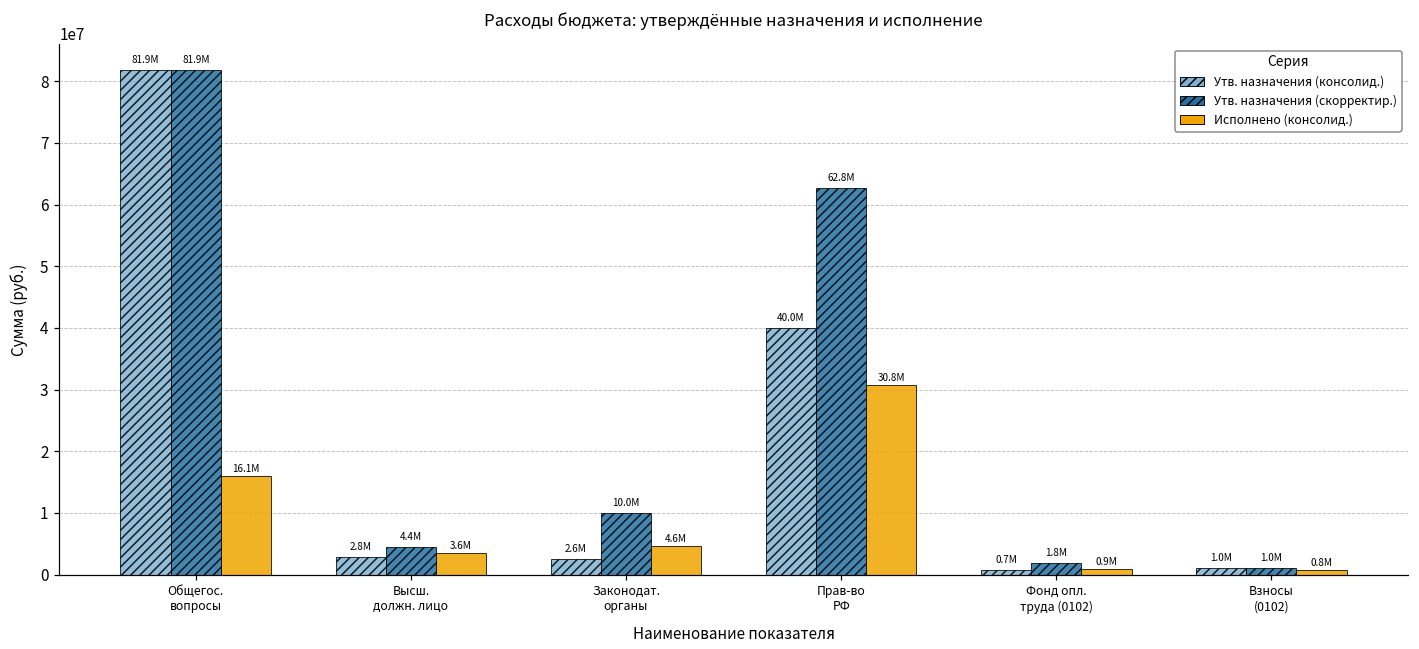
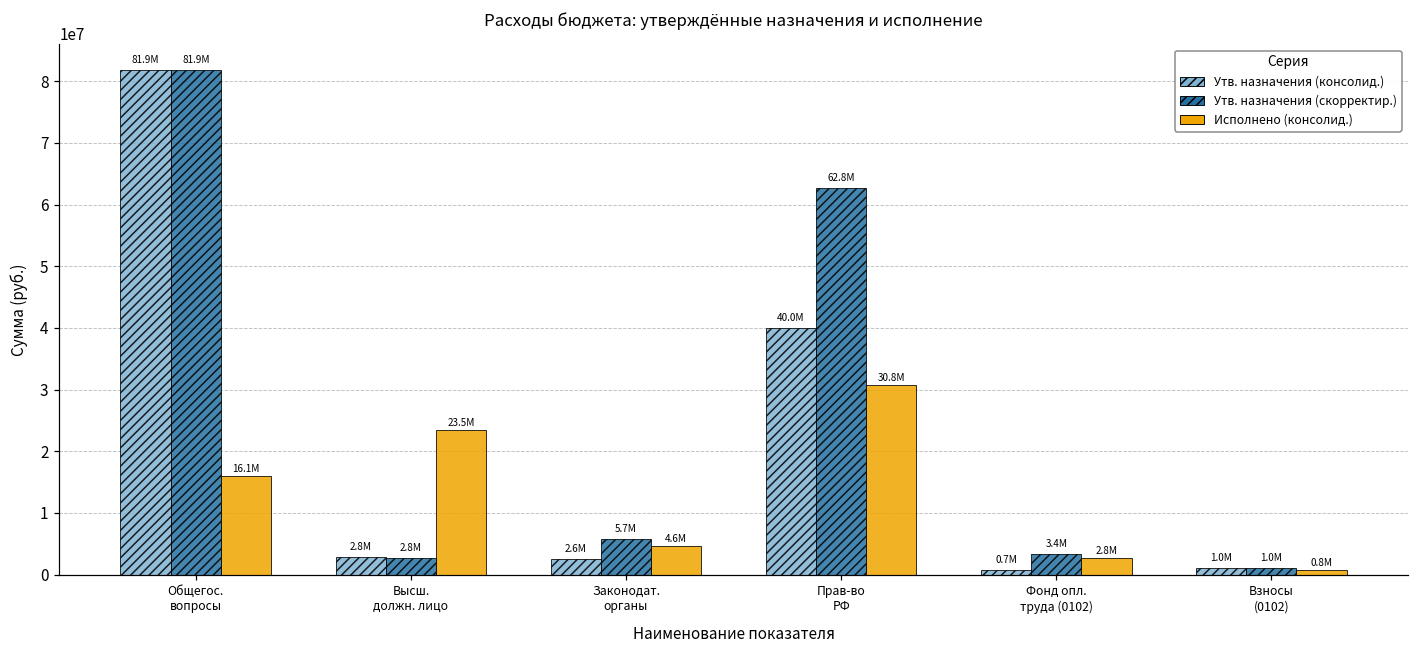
  {
    "Утв. назначения (консолид.)": {
      "Общегос. вопросы": "81.9M",
      "Высш. должн. лицо": "2.8M",
      "Законодат. органы": "2.6M",
      "Прав-во РФ": "40.0M",
      "Фонд опл. труда (0102)": "0.7M",
      "Взносы (0102)": "1.0M"
    },
    "Утв. назначения (скорректир.)": {
      "Общегос. вопросы": "81.9M",
-     "Высш. должн. лицо": "4.4M",
-     "Законодат. органы": "10.0M",
+     "Высш. должн. лицо": "2.8M",
+     "Законодат. органы": "5.7M",
      "Прав-во РФ": "62.8M",
-     "Фонд опл. труда (0102)": "1.8M",
+     "Фонд опл. труда (0102)": "3.4M",
      "Взносы (0102)": "1.0M"
    },
    "Исполнено (консолид.)": {
      "Общегос. вопросы": "16.1M",
-     "Высш. должн. лицо": "3.6M",
+     "Высш. должн. лицо": "23.5M",
      "Законодат. органы": "4.6M",
      "Прав-во РФ": "30.8M",
-     "Фонд опл. труда (0102)": "0.9M",
+     "Фонд опл. труда (0102)": "2.8M",
      "Взносы (0102)": "0.8M"
    }
  }
